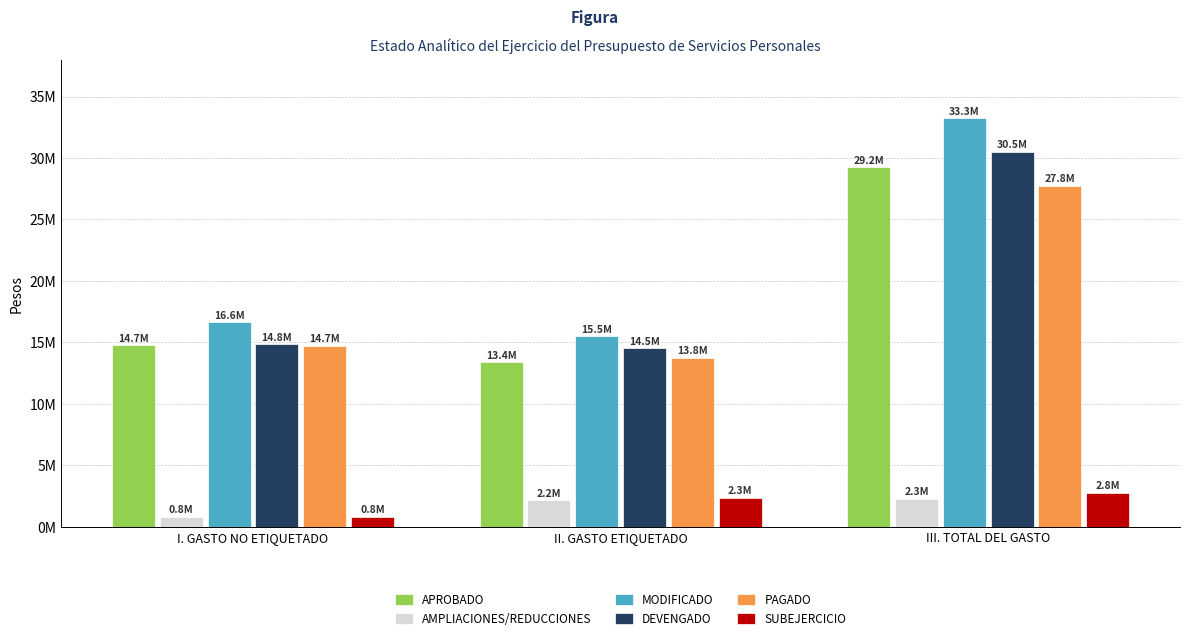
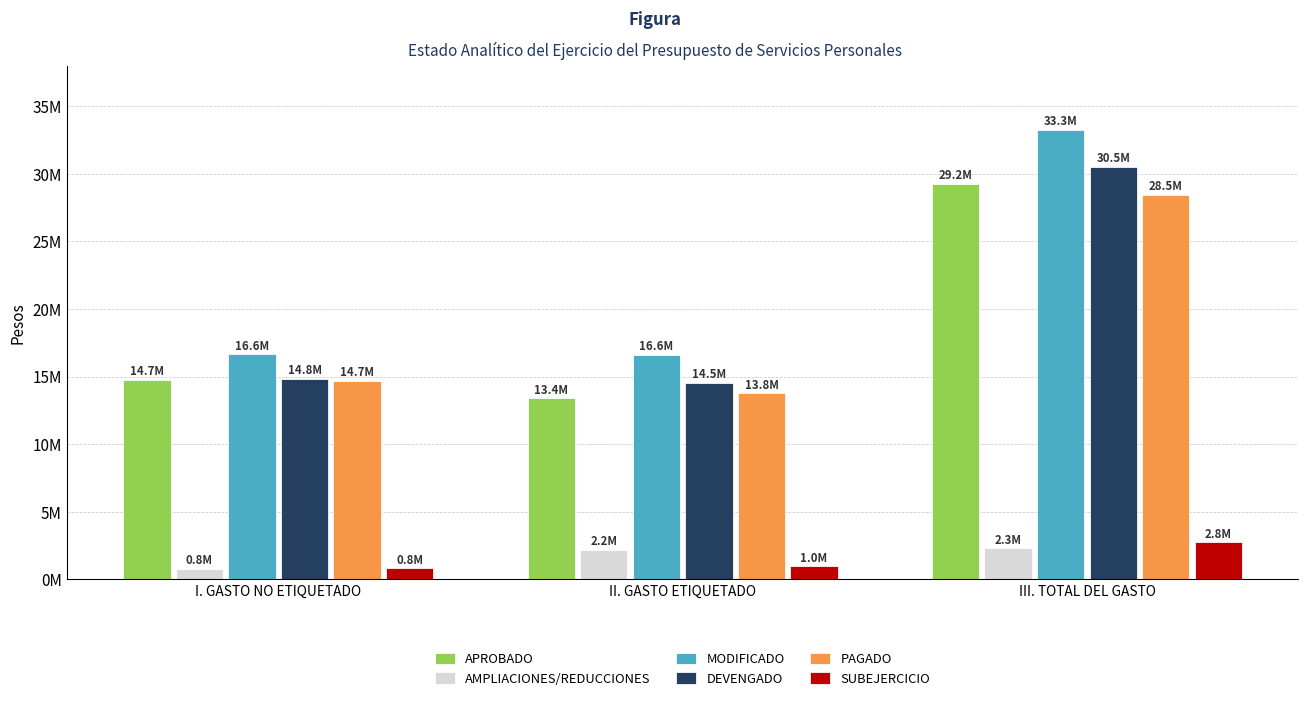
  {
    "APROBADO": {
      "I. GASTO NO ETIQUETADO": "14.7M",
      "II. GASTO ETIQUETADO": "13.4M",
      "III. TOTAL DEL GASTO": "29.2M"
    },
    "AMPLIACIONES/REDUCCIONES": {
      "I. GASTO NO ETIQUETADO": "0.8M",
      "II. GASTO ETIQUETADO": "2.2M",
      "III. TOTAL DEL GASTO": "2.3M"
    },
    "MODIFICADO": {
      "I. GASTO NO ETIQUETADO": "16.6M",
-     "II. GASTO ETIQUETADO": "15.5M",
+     "II. GASTO ETIQUETADO": "16.6M",
      "III. TOTAL DEL GASTO": "33.3M"
    },
    "DEVENGADO": {
      "I. GASTO NO ETIQUETADO": "14.8M",
      "II. GASTO ETIQUETADO": "14.5M",
      "III. TOTAL DEL GASTO": "30.5M"
    },
    "PAGADO": {
      "I. GASTO NO ETIQUETADO": "14.7M",
      "II. GASTO ETIQUETADO": "13.8M",
-     "III. TOTAL DEL GASTO": "27.8M"
+     "III. TOTAL DEL GASTO": "28.5M"
    },
    "SUBEJERCICIO": {
      "I. GASTO NO ETIQUETADO": "0.8M",
-     "II. GASTO ETIQUETADO": "2.3M",
+     "II. GASTO ETIQUETADO": "1.0M",
      "III. TOTAL DEL GASTO": "2.8M"
    }
  }
